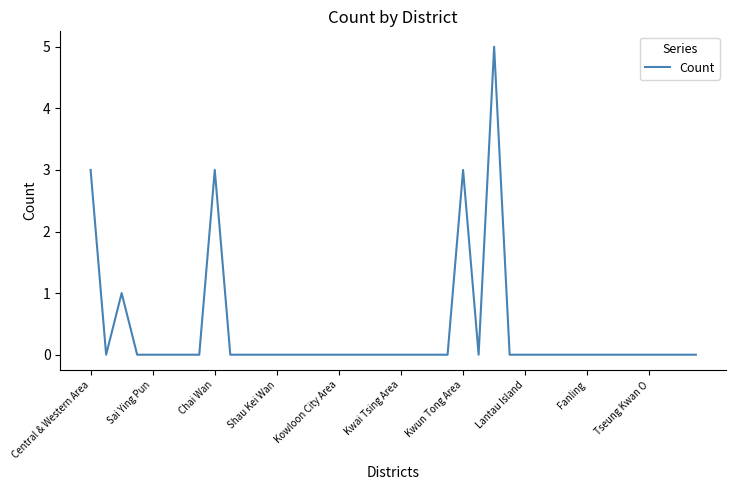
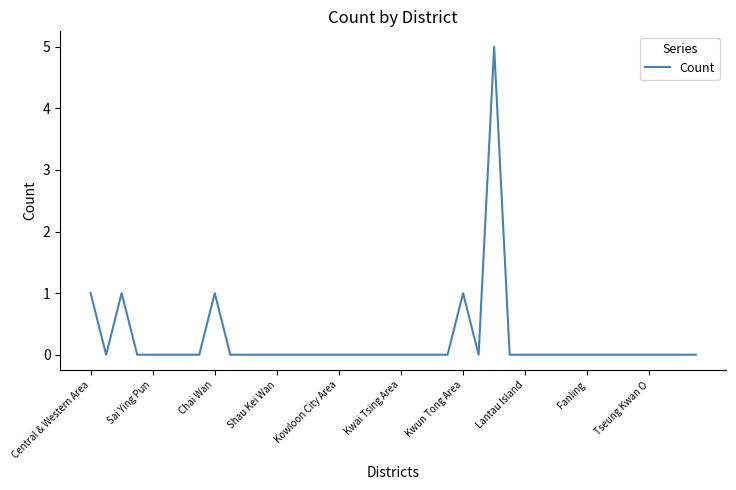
  {
-   "Central & Western Area": 3,
+   "Central & Western Area": 1,
    "Sai Ying Pun": 0,
-   "Chai Wan": 3,
+   "Chai Wan": 1,
    "Shau Kei Wan": 0,
    "Kowloon City Area": 0,
    "Kwai Tsing Area": 0,
-   "Kwun Tong Area": 3,
+   "Kwun Tong Area": 1,
    "Lantau Island": 0,
    "Fanling": 0,
    "Tseung Kwan O": 0
  }
